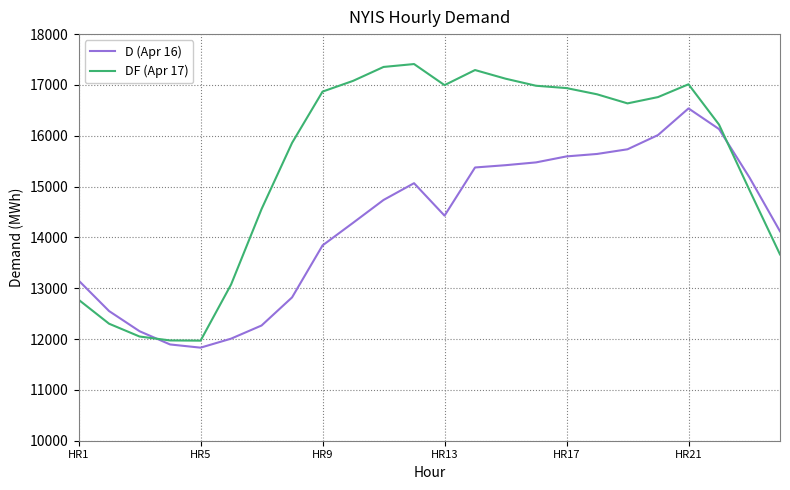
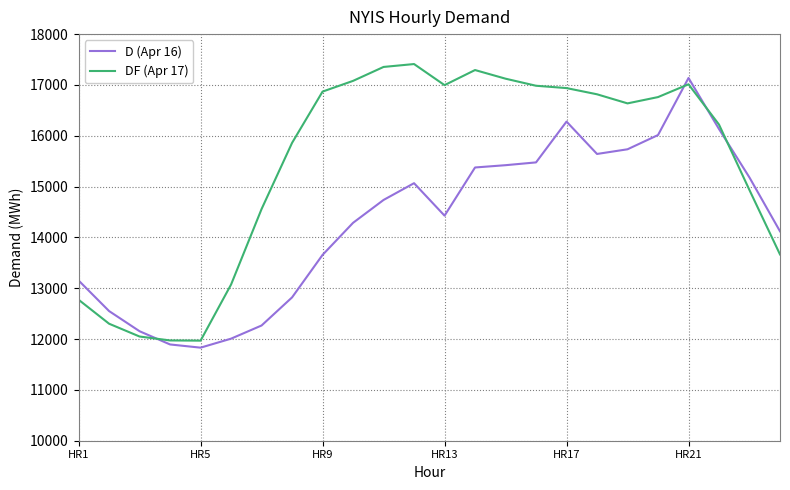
  {
    "D (Apr 16)": {
      "HR1": 13200,
      "HR5": 11800,
-     "HR9": 13800,
+     "HR9": 13700,
      "HR13": 14400,
-     "HR17": 15600,
-     "HR21": 16500
+     "HR17": 16300,
+     "HR21": 17100
    },
    "DF (Apr 17)": {
      "HR1": 12800,
      "HR5": 12000,
      "HR9": 16900,
      "HR13": 17000,
      "HR17": 16900,
      "HR21": 17000
    }
  }
